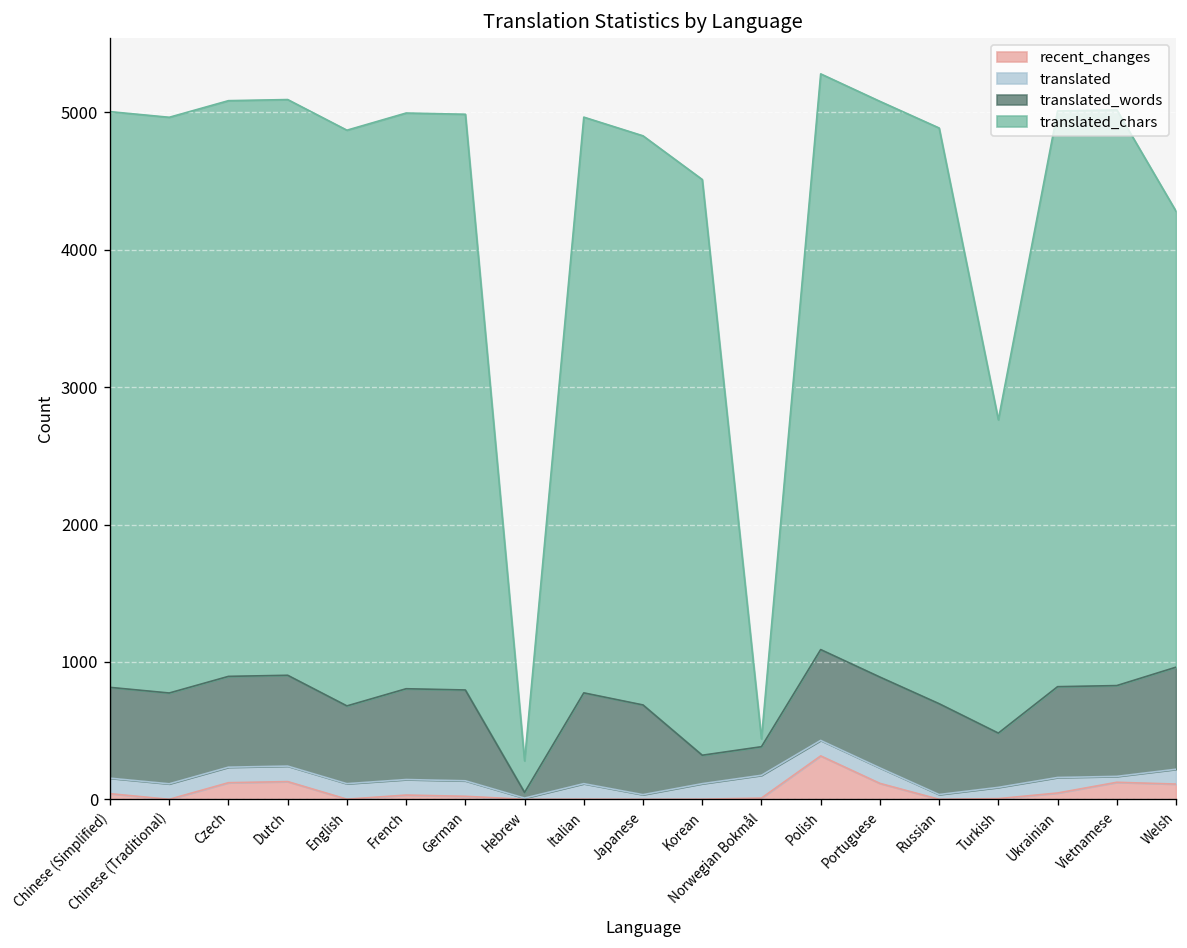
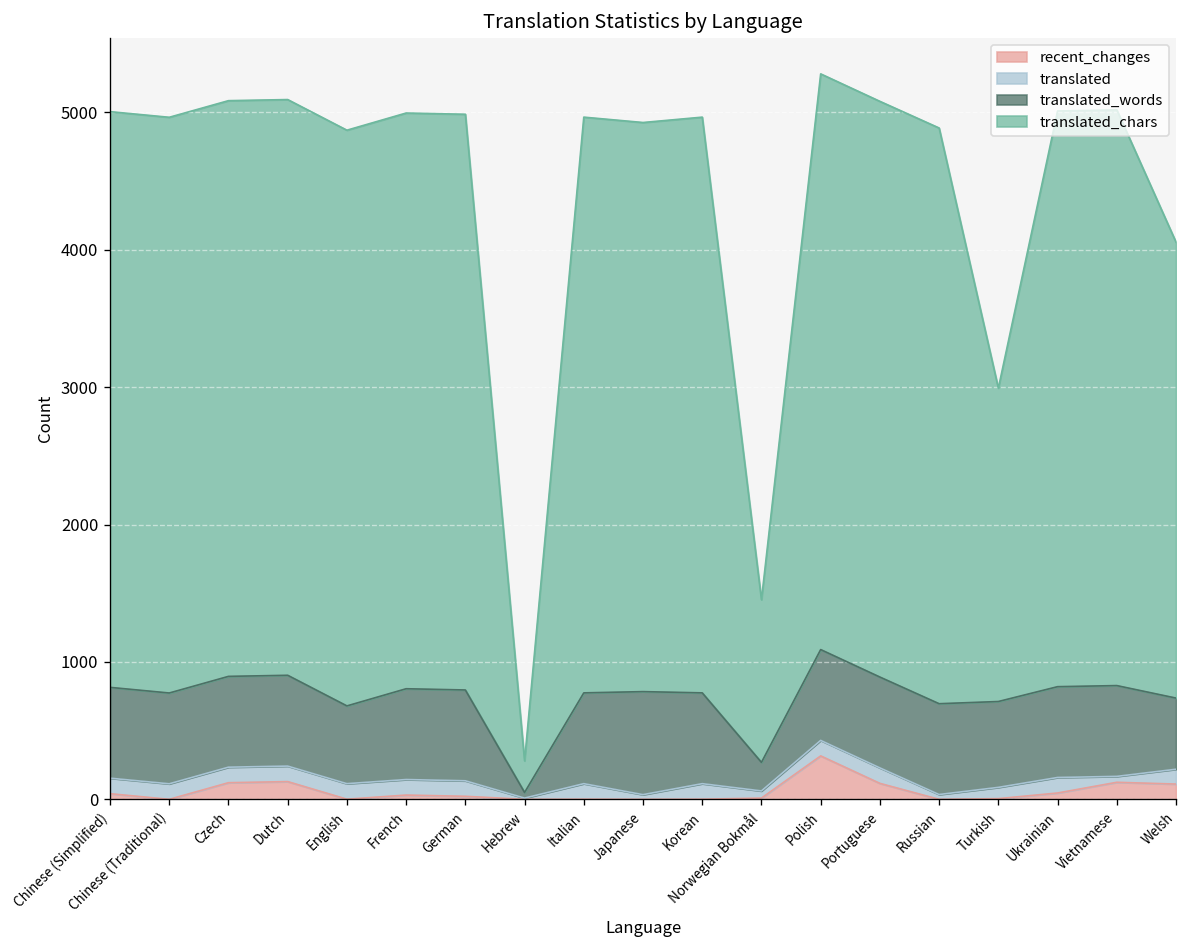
  {
    "recent_changes": {
      "Chinese (Simplified)": 40,
      "Chinese (Traditional)": 0,
      "Czech": 120,
      "Dutch": 130,
      "English": 0,
      "French": 30,
      "German": 20,
      "Italian": 0,
      "Japanese": 0,
      "Korean": 0,
      "Norwegian Bokmål": 10,
      "Polish": 320,
      "Portuguese": 120,
      "Russian": 0,
      "Turkish": 10,
      "Ukrainian": 50,
      "Vietnamese": 120,
      "Welsh": 110
    },
    "translated": {
      "Chinese (Simplified)": 110,
      "Chinese (Traditional)": 110,
      "Czech": 110,
      "Dutch": 110,
      "English": 110,
      "French": 110,
      "German": 110,
      "Italian": 110,
      "Japanese": 30,
      "Korean": 110,
-     "Norwegian Bokmål": 170,
+     "Norwegian Bokmål": 50,
      "Polish": 110,
      "Portuguese": 110,
      "Russian": 40,
      "Turkish": 80,
      "Ukrainian": 110,
      "Vietnamese": 40,
      "Welsh": 110
    },
    "translated_words": {
      "Chinese (Simplified)": 660,
      "Chinese (Traditional)": 660,
      "Czech": 660,
      "Dutch": 660,
      "English": 570,
      "French": 660,
      "German": 660,
      "Hebrew": 40,
      "Italian": 660,
-     "Japanese": 650,
-     "Korean": 210,
+     "Japanese": 750,
+     "Korean": 660,
      "Norwegian Bokmål": 210,
      "Polish": 660,
      "Portuguese": 660,
      "Russian": 660,
-     "Turkish": 400,
+     "Turkish": 630,
      "Ukrainian": 660,
      "Vietnamese": 660,
-     "Welsh": 740
+     "Welsh": 520
    },
    "translated_chars": {
      "Chinese (Simplified)": 4190,
      "Chinese (Traditional)": 4190,
      "Czech": 4190,
      "Dutch": 4190,
      "English": 4190,
      "French": 4190,
      "German": 4190,
      "Hebrew": 230,
      "Italian": 4190,
      "Japanese": 4140,
      "Korean": 4190,
-     "Norwegian Bokmål": 60,
+     "Norwegian Bokmål": 1180,
      "Polish": 4190,
      "Portuguese": 4190,
      "Russian": 4190,
      "Turkish": 2280,
      "Welsh": 3320
    }
  }
